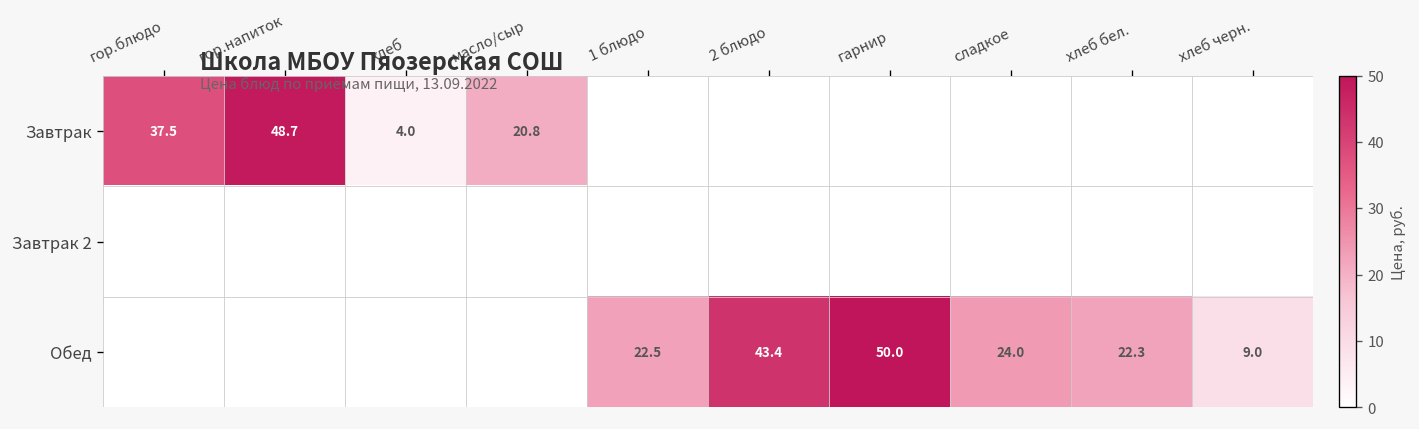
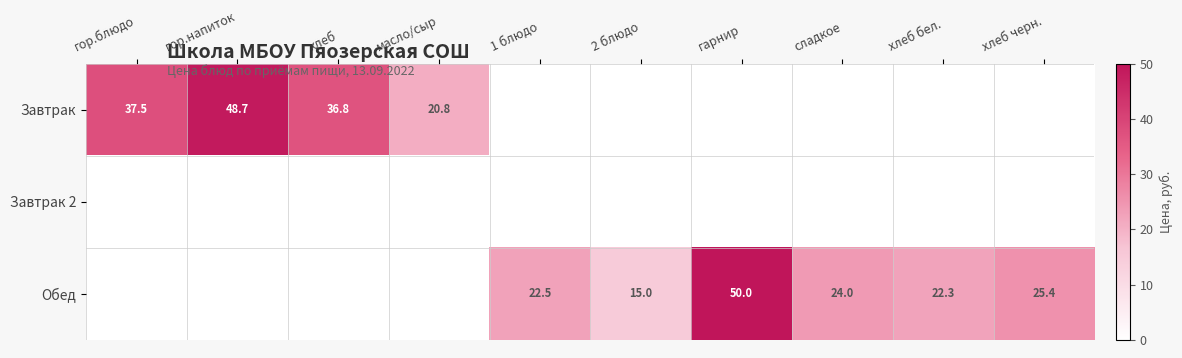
  {
    "Завтрак": {
      "гор.блюдо": 37.5,
      "гор.напиток": 48.7,
-     "хлеб": 4.0,
+     "хлеб": 36.8,
      "масло/сыр": 20.8
    },
    "Обед": {
      "1 блюдо": 22.5,
-     "2 блюдо": 43.4,
+     "2 блюдо": 15.0,
      "гарнир": 50.0,
      "сладкое": 24.0,
      "хлеб бел.": 22.3,
-     "хлеб черн.": 9.0
+     "хлеб черн.": 25.4
    }
  }
